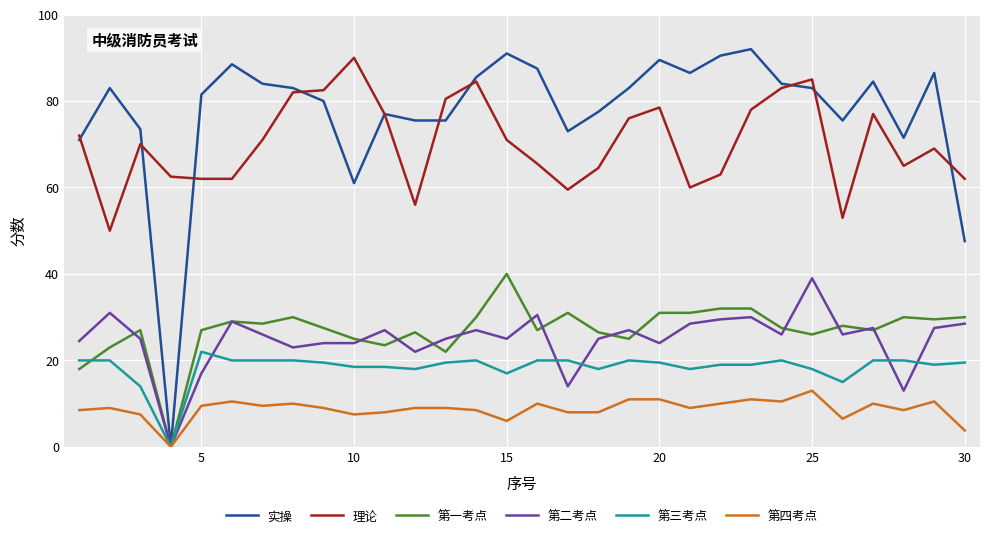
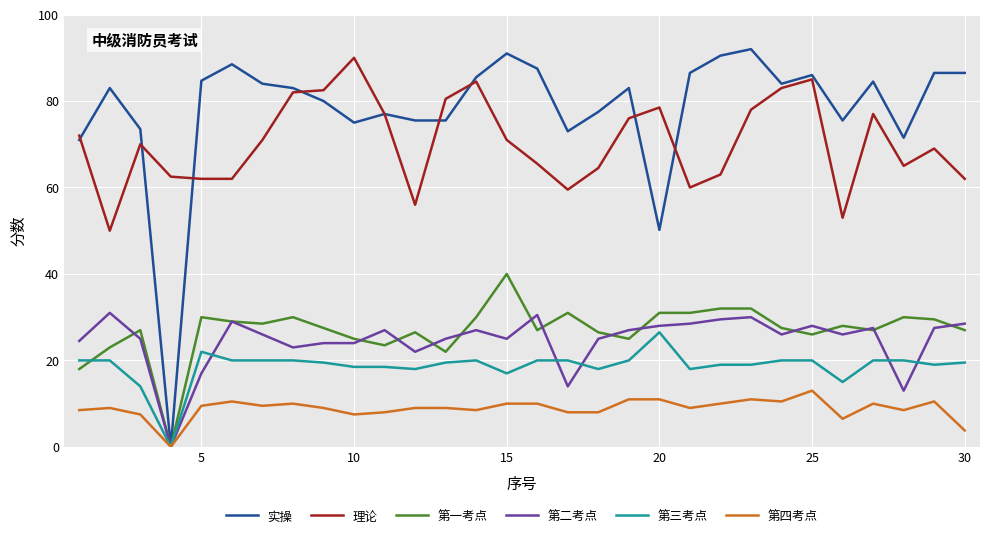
  {
    "实操": {
-     "5": 82,
-     "10": 61,
+     "5": 85,
+     "10": 75,
      "15": 91,
-     "20": 90,
-     "25": 83,
-     "30": 48
+     "20": 50,
+     "25": 86,
+     "30": 87
    },
    "理论": {
      "5": 62,
      "10": 90,
      "15": 71,
      "20": 79,
      "25": 85,
      "30": 62
    },
    "第一考点": {
-     "5": 27,
+     "5": 30,
      "10": 25,
      "15": 40,
      "20": 31,
      "25": 26,
-     "30": 30
+     "30": 27
    },
    "第二考点": {
      "5": 17,
      "10": 24,
      "15": 25,
-     "20": 24,
-     "25": 39,
+     "20": 28,
+     "25": 28,
      "30": 29
    },
    "第三考点": {
      "5": 22,
      "10": 19,
      "15": 17,
-     "20": 20,
-     "25": 18,
+     "20": 27,
+     "25": 20,
      "30": 20
    },
    "第四考点": {
      "5": 10,
      "10": 8,
-     "15": 6,
+     "15": 10,
      "20": 11,
      "25": 13,
      "30": 4
    }
  }
